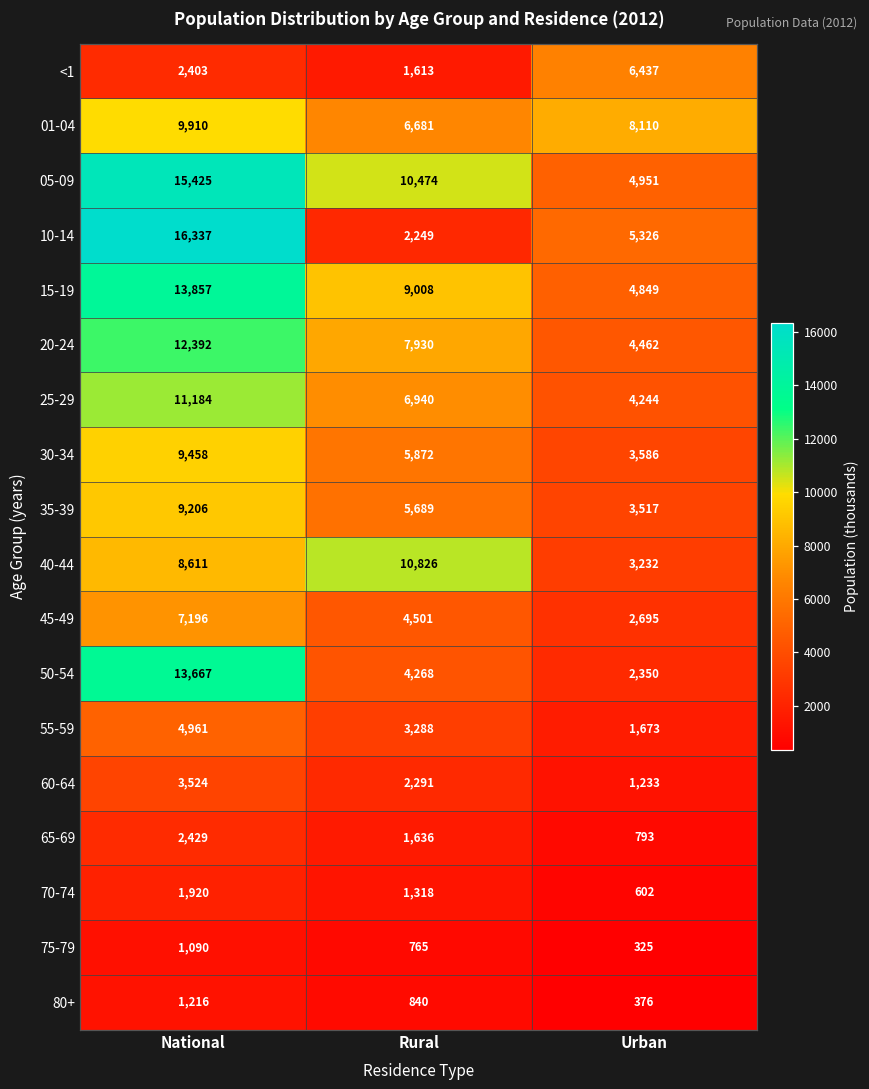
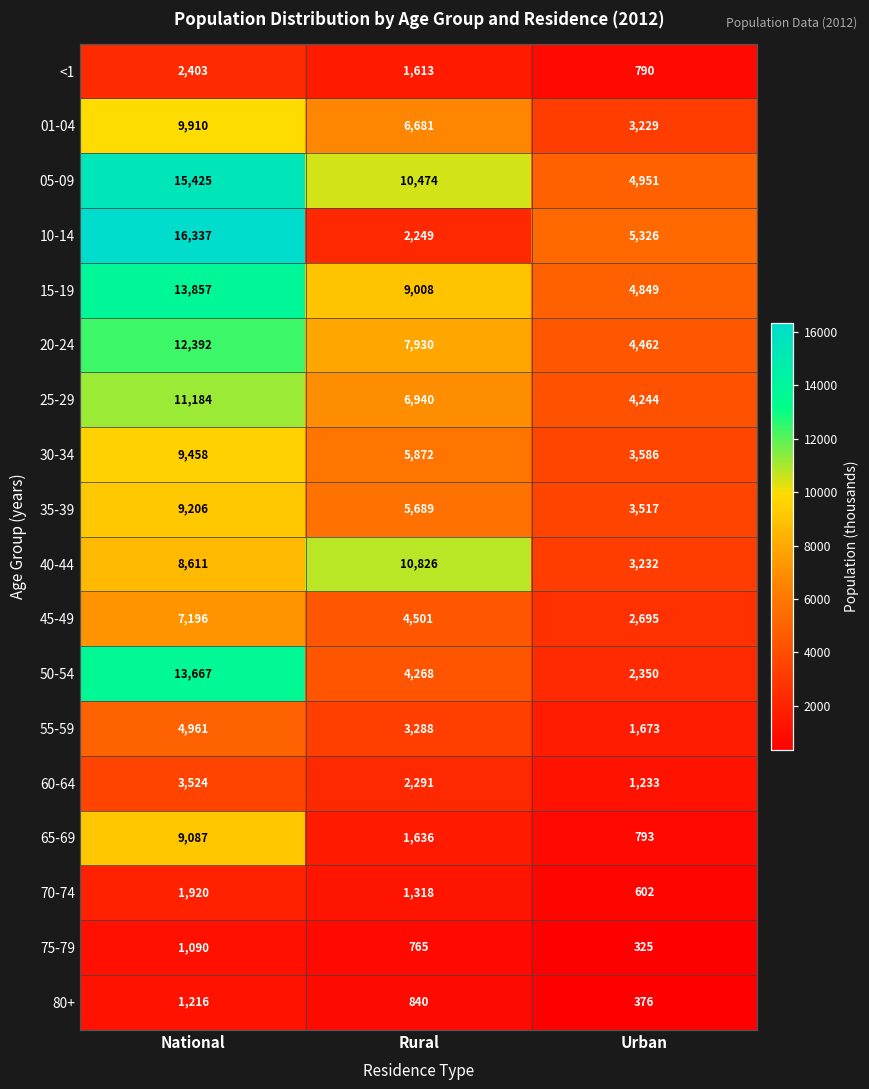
  {
    "<1": {
      "National": "2,403",
      "Rural": "1,613",
-     "Urban": "6,437"
+     "Urban": "790"
    },
    "01-04": {
      "National": "9,910",
      "Rural": "6,681",
-     "Urban": "8,110"
+     "Urban": "3,229"
    },
    "05-09": {
      "National": "15,425",
      "Rural": "10,474",
      "Urban": "4,951"
    },
    "10-14": {
      "National": "16,337",
      "Rural": "2,249",
      "Urban": "5,326"
    },
    "15-19": {
      "National": "13,857",
      "Rural": "9,008",
      "Urban": "4,849"
    },
    "20-24": {
      "National": "12,392",
      "Rural": "7,930",
      "Urban": "4,462"
    },
    "25-29": {
      "National": "11,184",
      "Rural": "6,940",
      "Urban": "4,244"
    },
    "30-34": {
      "National": "9,458",
      "Rural": "5,872",
      "Urban": "3,586"
    },
    "35-39": {
      "National": "9,206",
      "Rural": "5,689",
      "Urban": "3,517"
    },
    "40-44": {
      "National": "8,611",
      "Rural": "10,826",
      "Urban": "3,232"
    },
    "45-49": {
      "National": "7,196",
      "Rural": "4,501",
      "Urban": "2,695"
    },
    "50-54": {
      "National": "13,667",
      "Rural": "4,268",
      "Urban": "2,350"
    },
    "55-59": {
      "National": "4,961",
      "Rural": "3,288",
      "Urban": "1,673"
    },
    "60-64": {
      "National": "3,524",
      "Rural": "2,291",
      "Urban": "1,233"
    },
    "65-69": {
-     "National": "2,429",
+     "National": "9,087",
      "Rural": "1,636",
      "Urban": "793"
    },
    "70-74": {
      "National": "1,920",
      "Rural": "1,318",
      "Urban": "602"
    },
    "75-79": {
      "National": "1,090",
      "Rural": "765",
      "Urban": "325"
    },
    "80+": {
      "National": "1,216",
      "Rural": "840",
      "Urban": "376"
    }
  }
